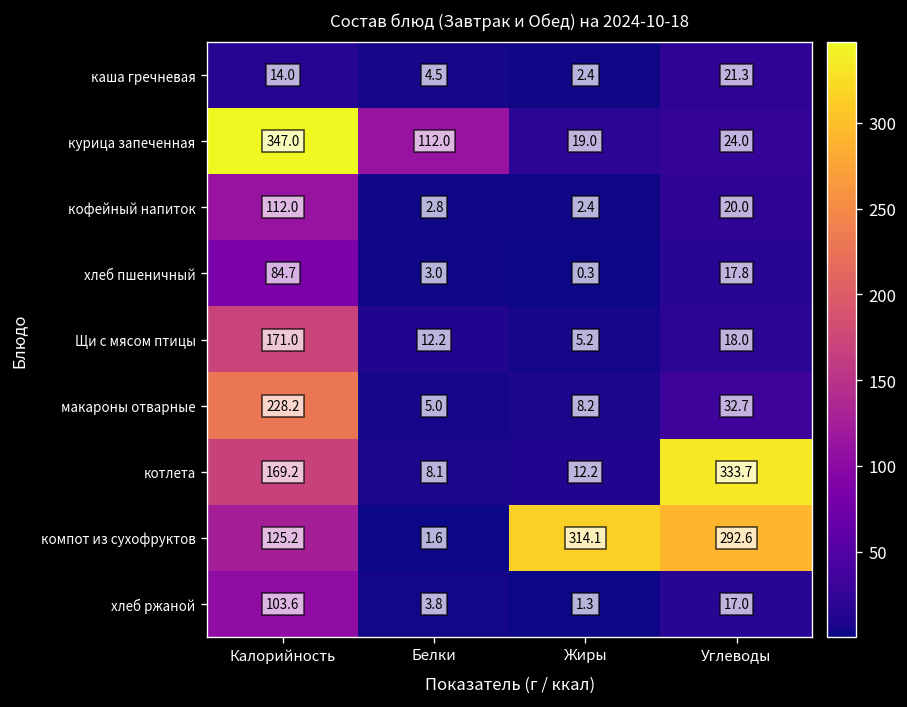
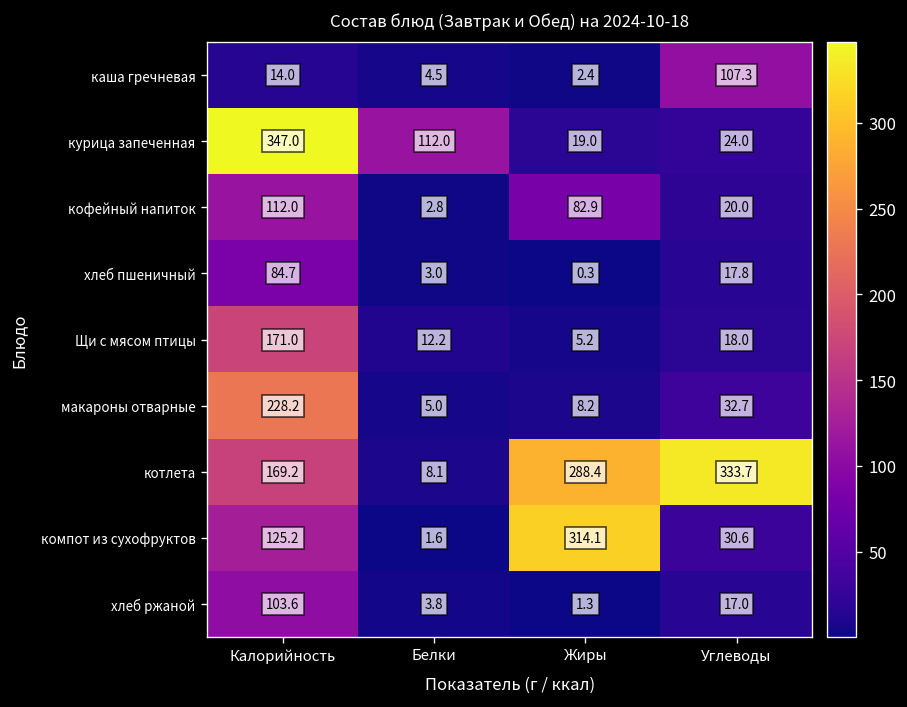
  {
    "каша гречневая": {
-     "Углеводы": 21.3
+     "Углеводы": 107.3
    },
    "кофейный напиток": {
-     "Жиры": 2.4
+     "Жиры": 82.9
    },
    "котлета": {
-     "Жиры": 12.2
+     "Жиры": 288.4
    },
    "компот из сухофруктов": {
-     "Углеводы": 292.6
+     "Углеводы": 30.6
    }
  }
